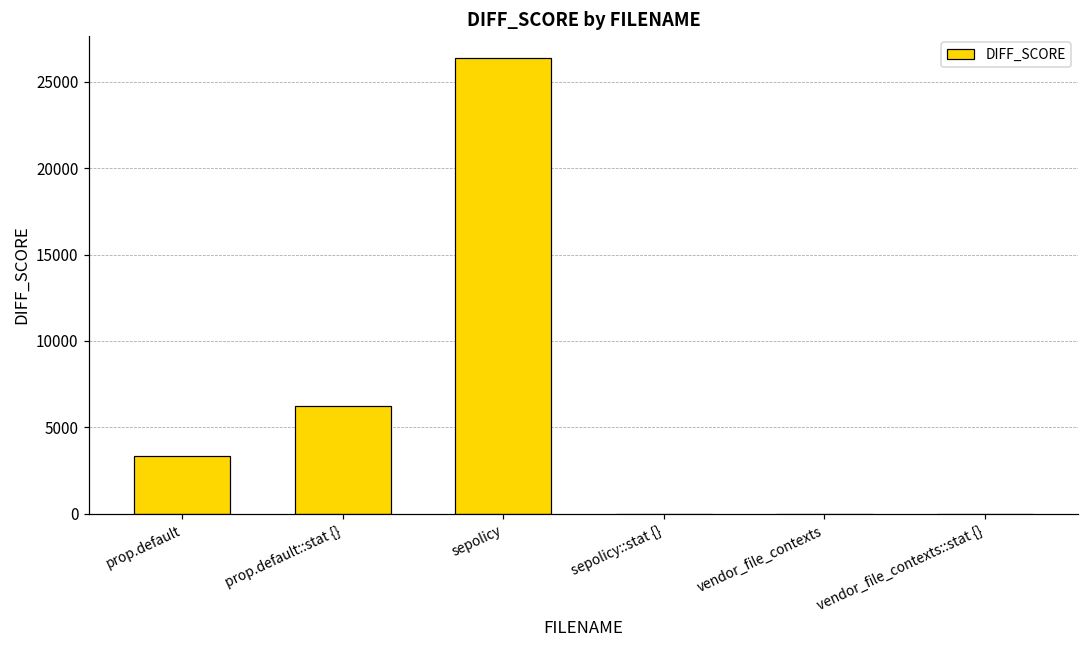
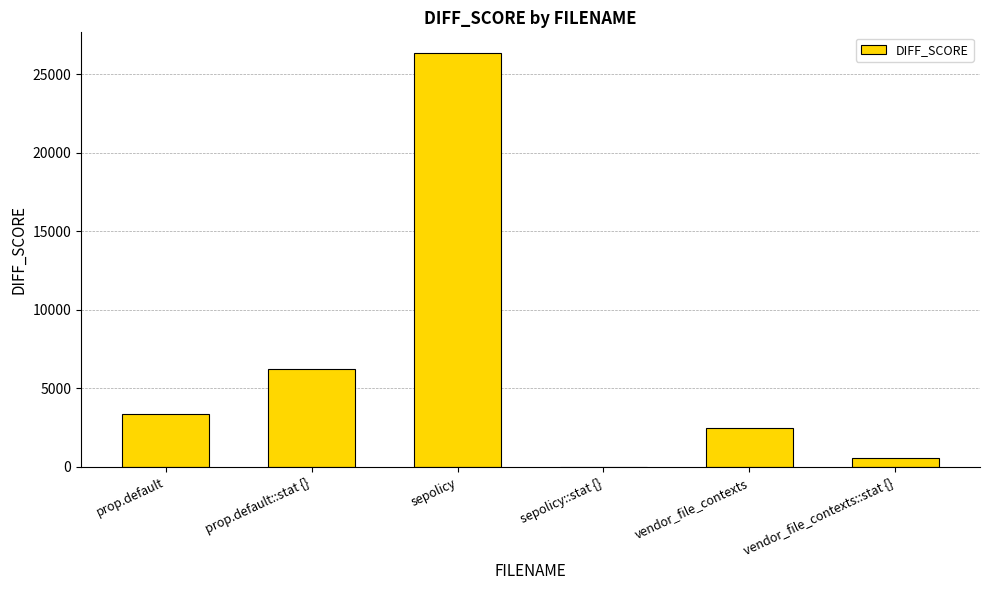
  {
    "prop.default": 3400,
    "prop.default::stat {}": 6300,
    "sepolicy": 26400,
-   "vendor_file_contexts": 0,
-   "vendor_file_contexts::stat {}": 0
+   "vendor_file_contexts": 2500,
+   "vendor_file_contexts::stat {}": 600
  }
